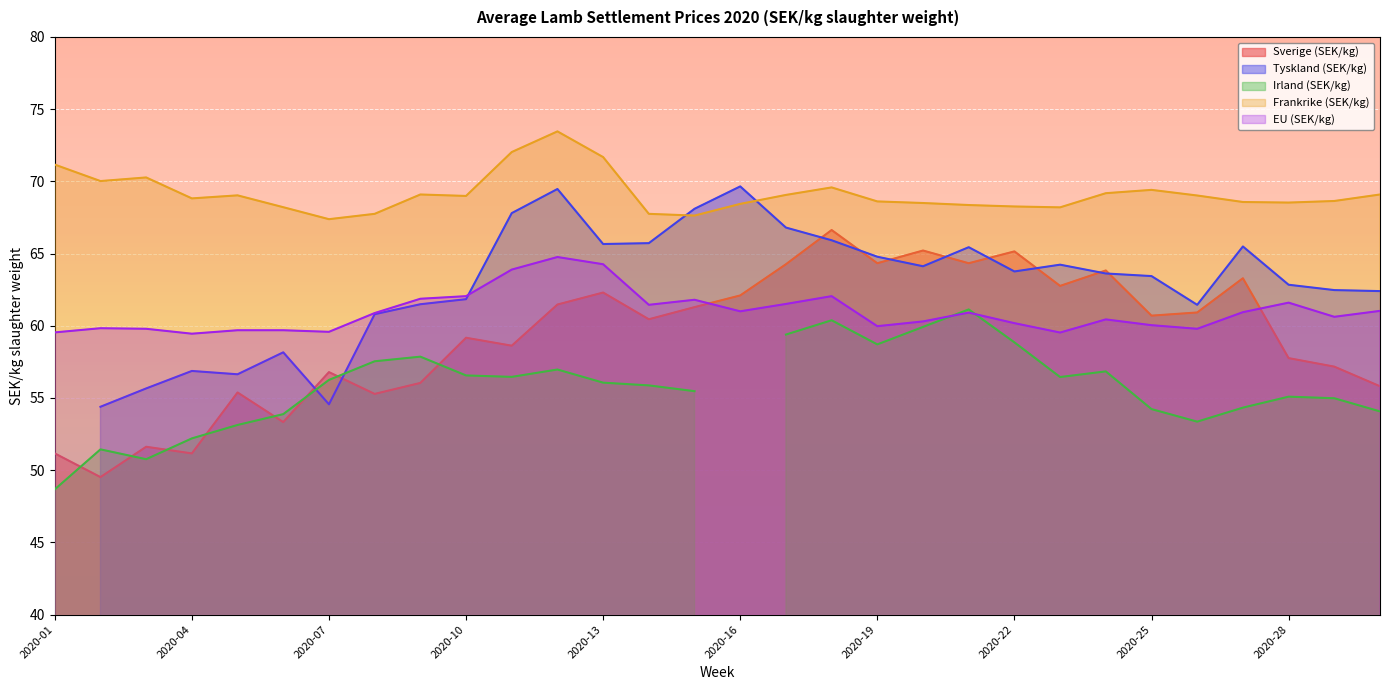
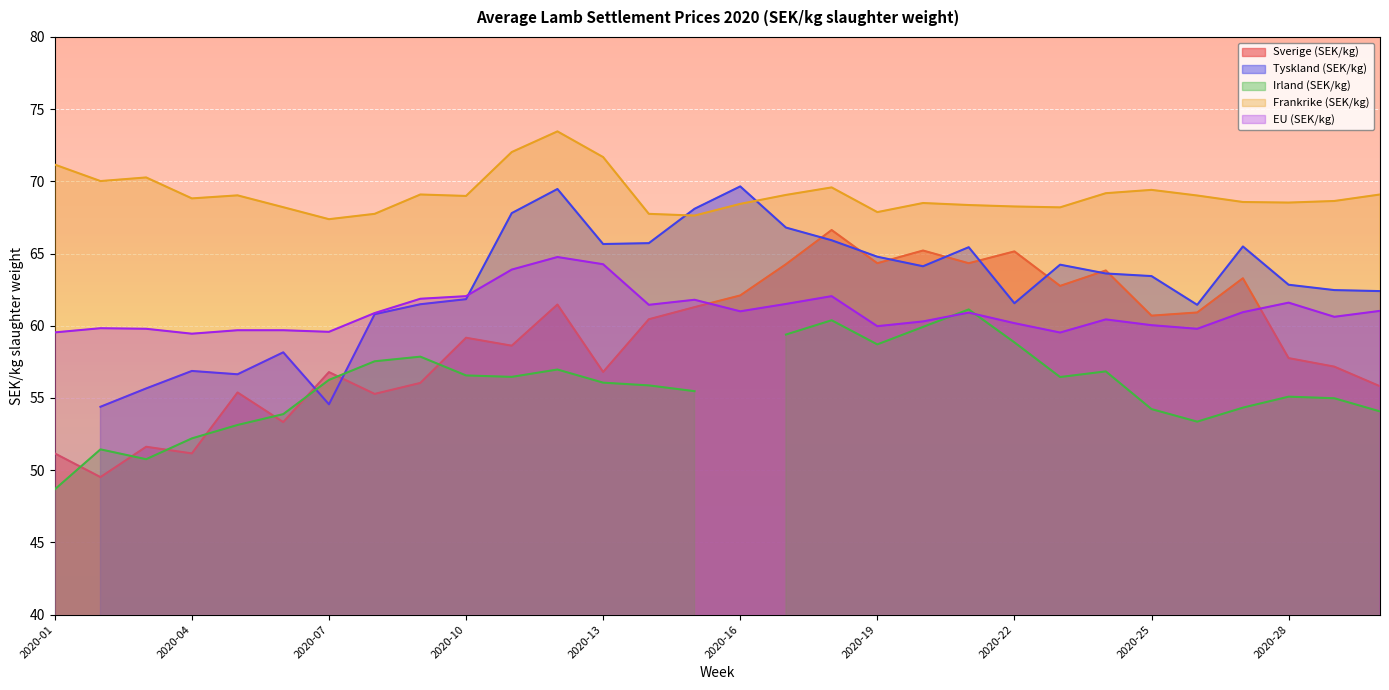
  {
    "Sverige (SEK/kg)": {
      "2020-01": 51.2,
      "2020-04": 51.2,
      "2020-07": 56.8,
      "2020-10": 59.2,
-     "2020-13": 62.3,
+     "2020-13": 56.8,
      "2020-16": 62.1,
      "2020-19": 64.3,
      "2020-22": 65.2,
      "2020-25": 60.7,
      "2020-28": 57.8
    },
    "Tyskland (SEK/kg)": {
      "2020-04": 56.9,
      "2020-07": 54.6,
      "2020-10": 61.8,
      "2020-13": 65.7,
      "2020-16": 69.7,
      "2020-19": 64.8,
-     "2020-22": 63.8,
+     "2020-22": 61.6,
      "2020-25": 63.4,
      "2020-28": 62.8
    },
    "Frankrike (SEK/kg)": {
      "2020-01": 71.2,
      "2020-04": 68.8,
      "2020-07": 67.4,
      "2020-10": 69.0,
      "2020-13": 71.7,
      "2020-16": 68.4,
-     "2020-19": 68.6,
+     "2020-19": 67.9,
      "2020-22": 68.3,
      "2020-25": 69.4,
      "2020-28": 68.5
    },
    "EU (SEK/kg)": {
      "2020-01": 59.5,
      "2020-04": 59.5,
      "2020-07": 59.6,
      "2020-10": 62.1,
      "2020-13": 64.3,
      "2020-16": 61.0,
      "2020-19": 60.0,
      "2020-22": 60.2,
      "2020-25": 60.0,
      "2020-28": 61.6
    }
  }
